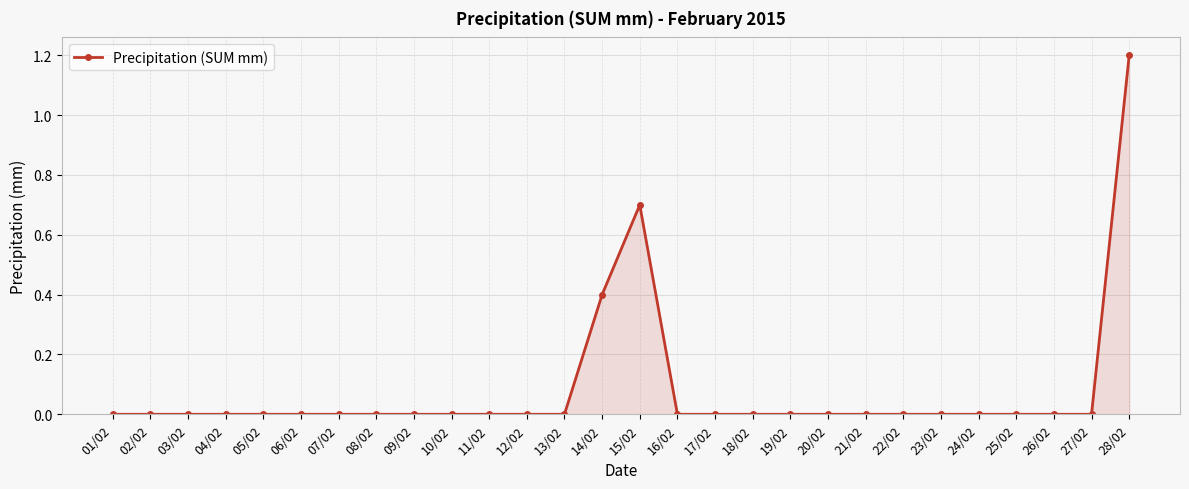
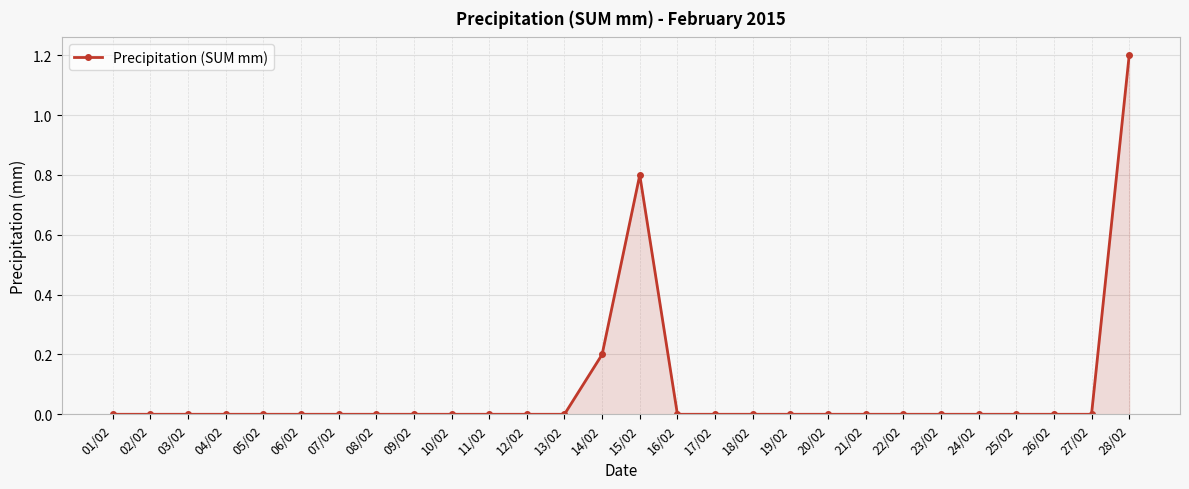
  {
    "01/02": 0.0,
    "02/02": 0.0,
    "03/02": 0.0,
    "04/02": 0.0,
    "05/02": 0.0,
    "06/02": 0.0,
    "07/02": 0.0,
    "08/02": 0.0,
    "09/02": 0.0,
    "10/02": 0.0,
    "11/02": 0.0,
    "12/02": 0.0,
    "13/02": 0.0,
-   "14/02": 0.4,
-   "15/02": 0.7,
+   "14/02": 0.2,
+   "15/02": 0.8,
    "16/02": 0.0,
    "17/02": 0.0,
    "18/02": 0.0,
    "19/02": 0.0,
    "20/02": 0.0,
    "21/02": 0.0,
    "22/02": 0.0,
    "23/02": 0.0,
    "24/02": 0.0,
    "25/02": 0.0,
    "26/02": 0.0,
    "27/02": 0.0,
    "28/02": 1.2
  }
